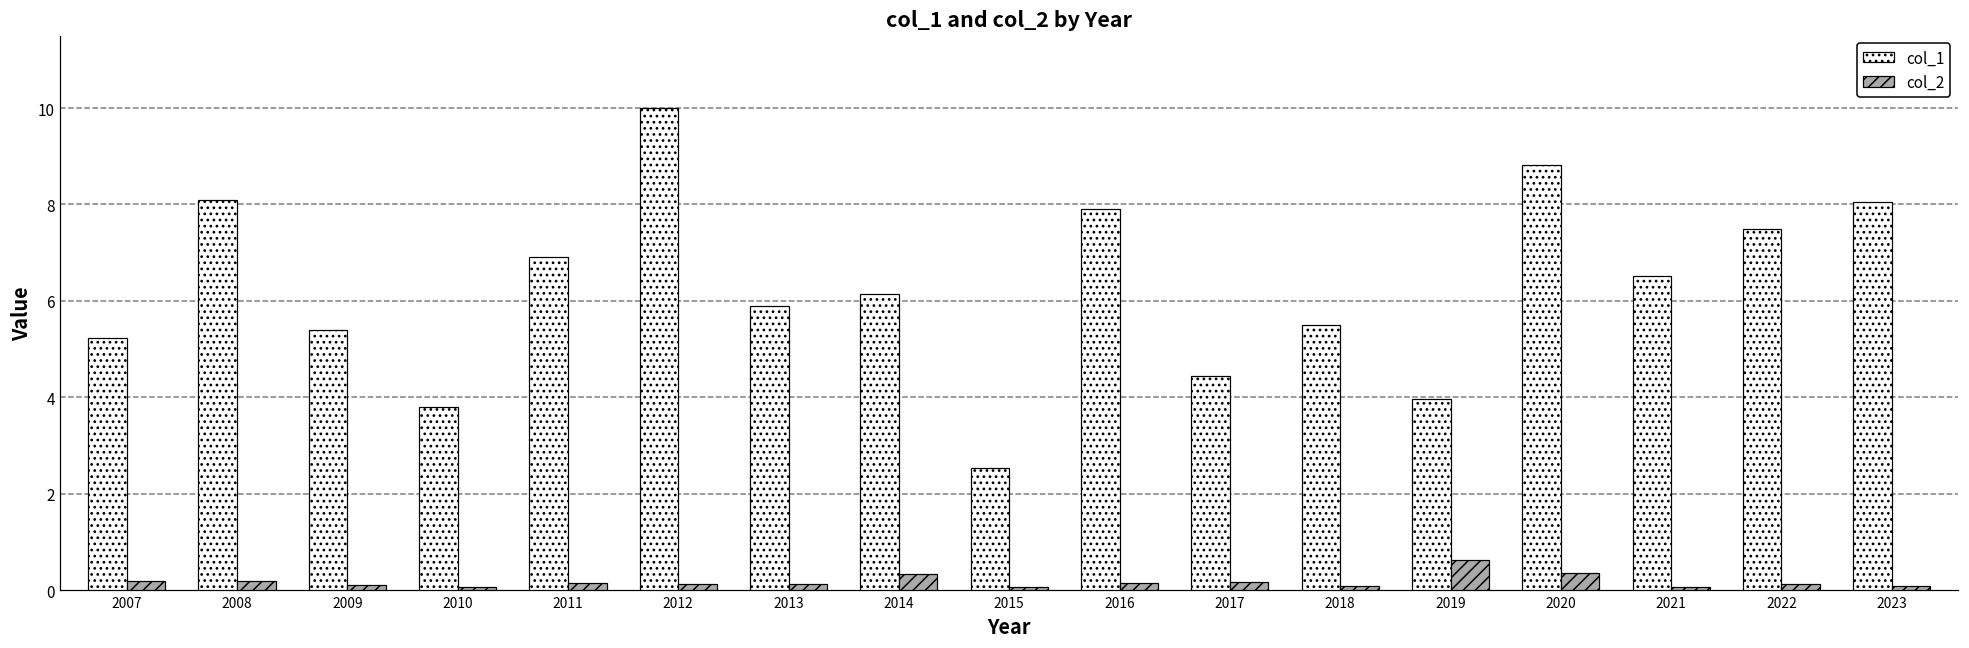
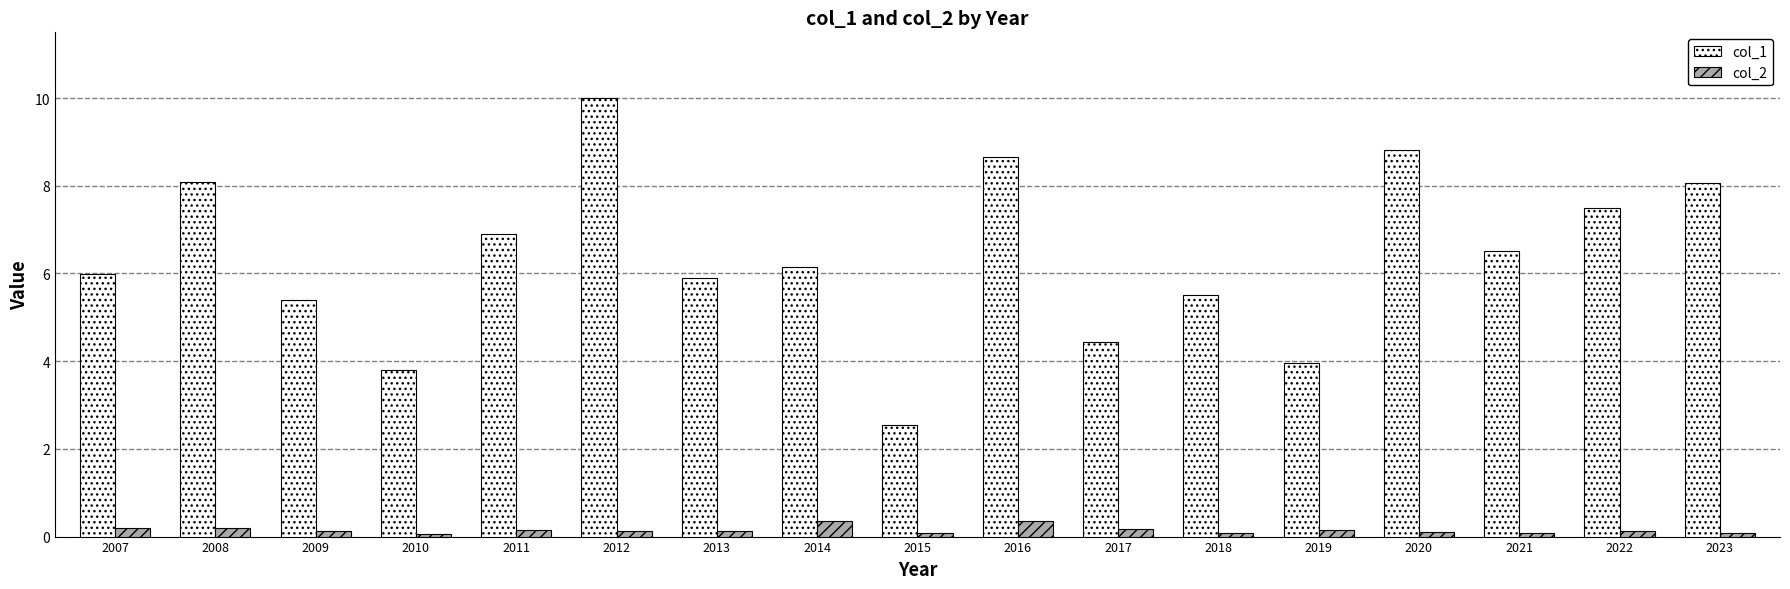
  {
    "col_1": {
-     "2007": 5.2,
+     "2007": 6.0,
      "2008": 8.1,
      "2009": 5.4,
      "2010": 3.8,
      "2011": 6.9,
      "2012": 10.0,
      "2013": 5.9,
      "2014": 6.1,
      "2015": 2.5,
-     "2016": 7.9,
+     "2016": 8.6,
      "2017": 4.4,
      "2018": 5.5,
      "2019": 4.0,
      "2020": 8.8,
      "2021": 6.5,
      "2022": 7.5,
      "2023": 8.1
    },
    "col_2": {
      "2007": 0.2,
      "2008": 0.2,
      "2009": 0.1,
      "2010": 0.1,
      "2011": 0.1,
      "2012": 0.1,
      "2013": 0.1,
      "2014": 0.3,
      "2015": 0.1,
-     "2016": 0.1,
+     "2016": 0.4,
      "2017": 0.2,
      "2018": 0.1,
-     "2019": 0.6,
-     "2020": 0.4,
+     "2019": 0.2,
+     "2020": 0.1,
      "2021": 0.1,
      "2022": 0.1,
      "2023": 0.1
    }
  }
